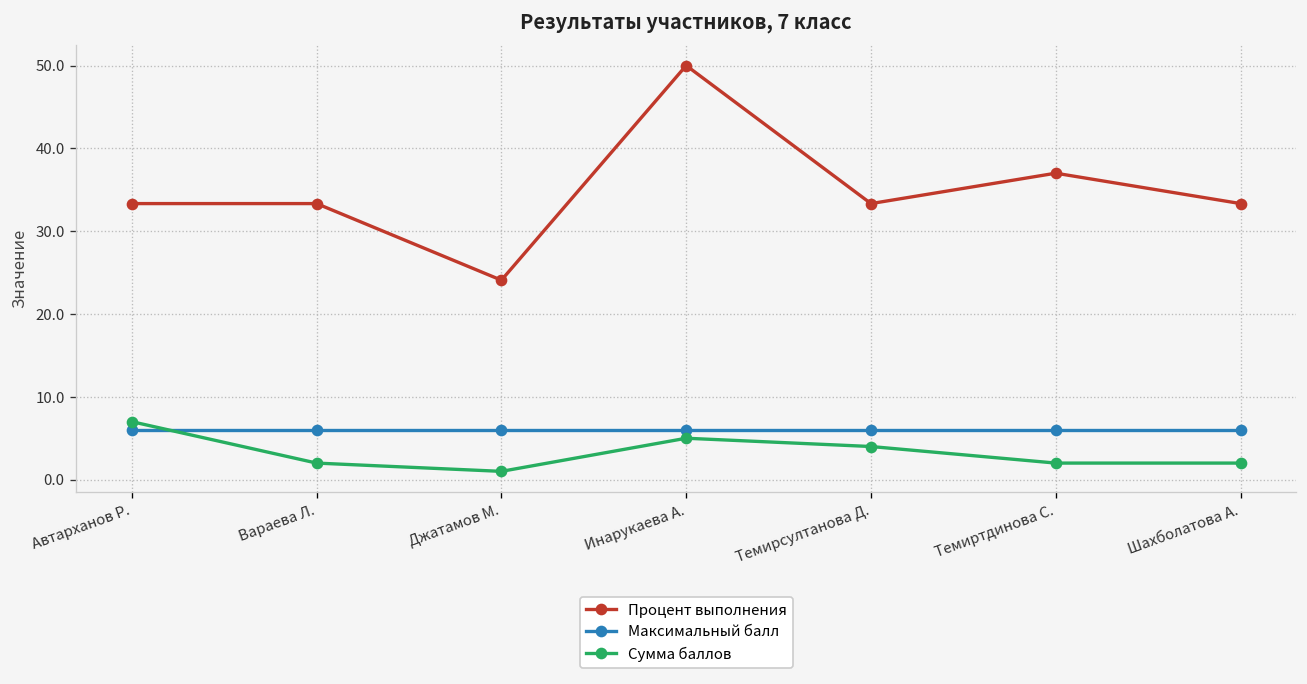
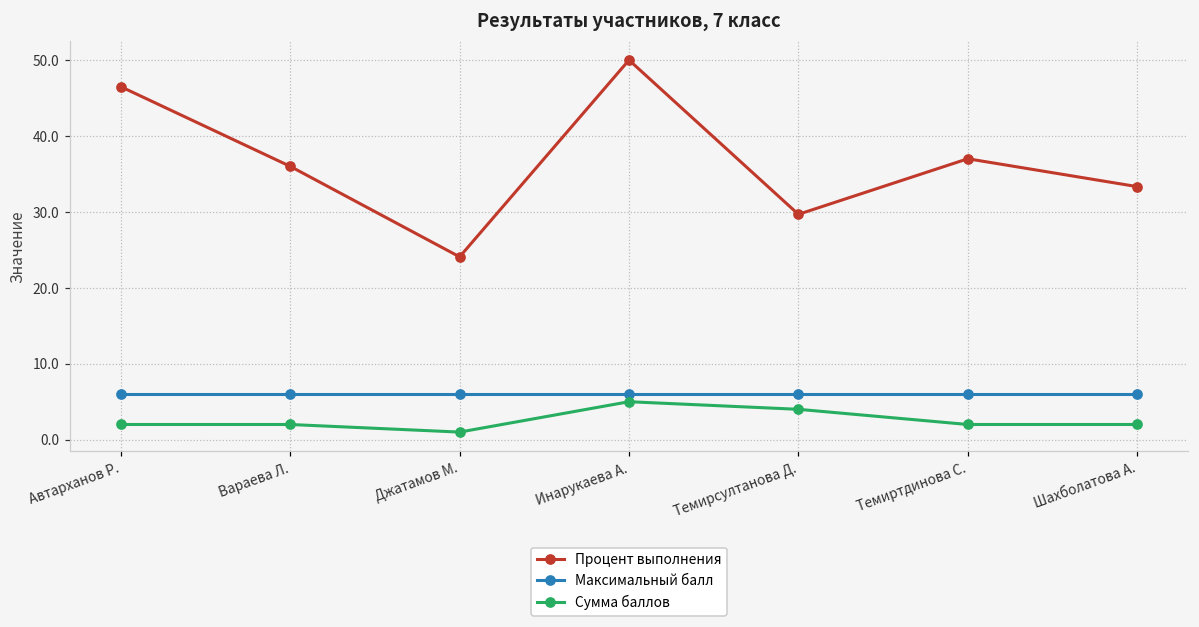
  {
    "Процент выполнения": {
-     "Автарханов Р.": 33,
-     "Вараева Л.": 33,
+     "Автарханов Р.": 46,
+     "Вараева Л.": 36,
      "Джатамов М.": 24,
      "Инарукаева А.": 50,
-     "Темирсултанова Д.": 33,
+     "Темирсултанова Д.": 30,
      "Темиртдинова С.": 37,
      "Шахболатова А.": 33
    },
    "Максимальный балл": {
      "Автарханов Р.": 6,
      "Вараева Л.": 6,
      "Джатамов М.": 6,
      "Инарукаева А.": 6,
      "Темирсултанова Д.": 6,
      "Темиртдинова С.": 6,
      "Шахболатова А.": 6
    },
    "Сумма баллов": {
-     "Автарханов Р.": 7,
+     "Автарханов Р.": 2,
      "Вараева Л.": 2,
      "Джатамов М.": 1,
      "Инарукаева А.": 5,
      "Темирсултанова Д.": 4,
      "Темиртдинова С.": 2,
      "Шахболатова А.": 2
    }
  }
